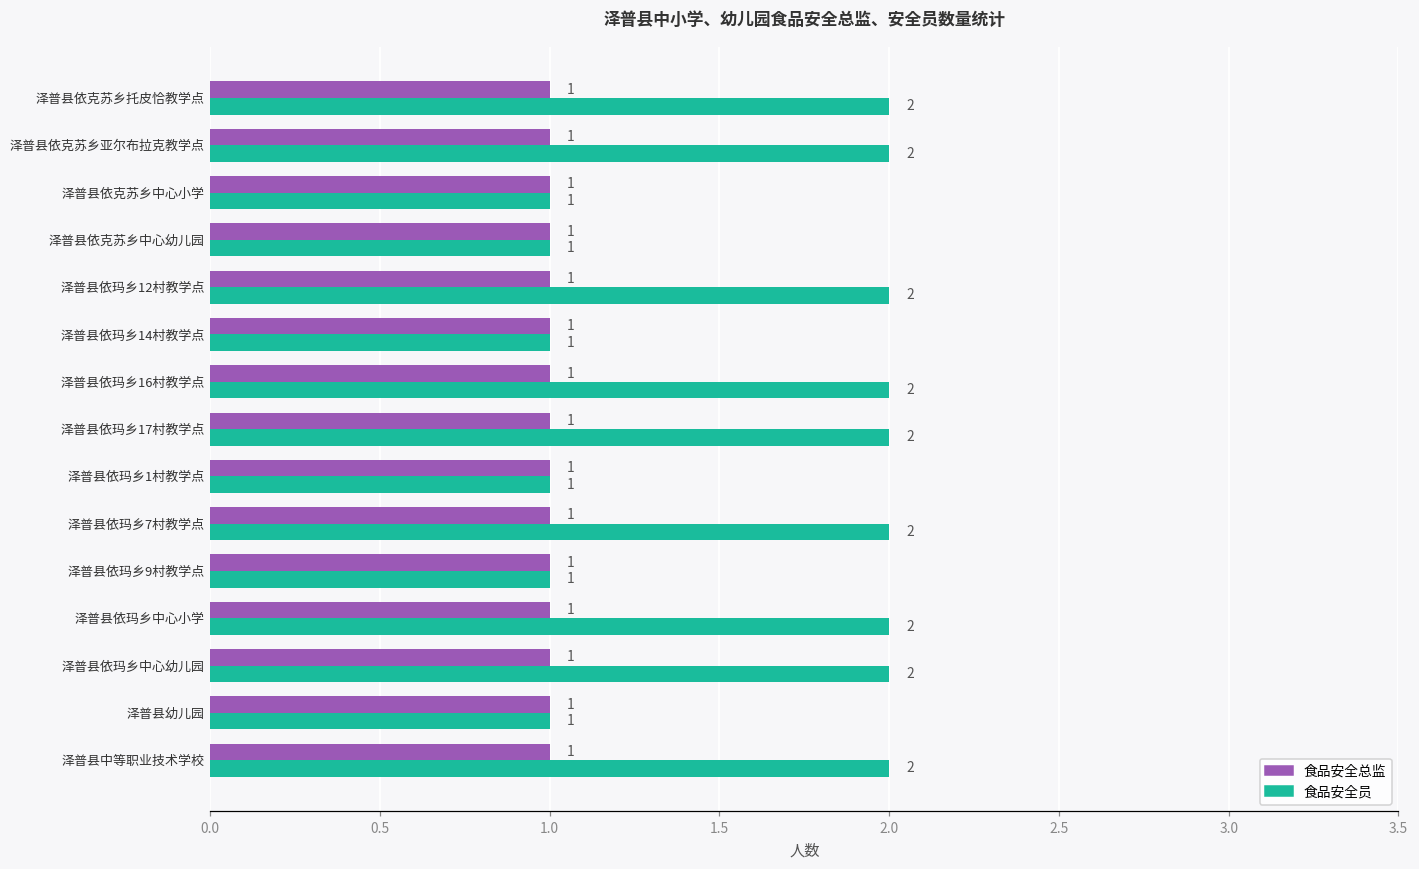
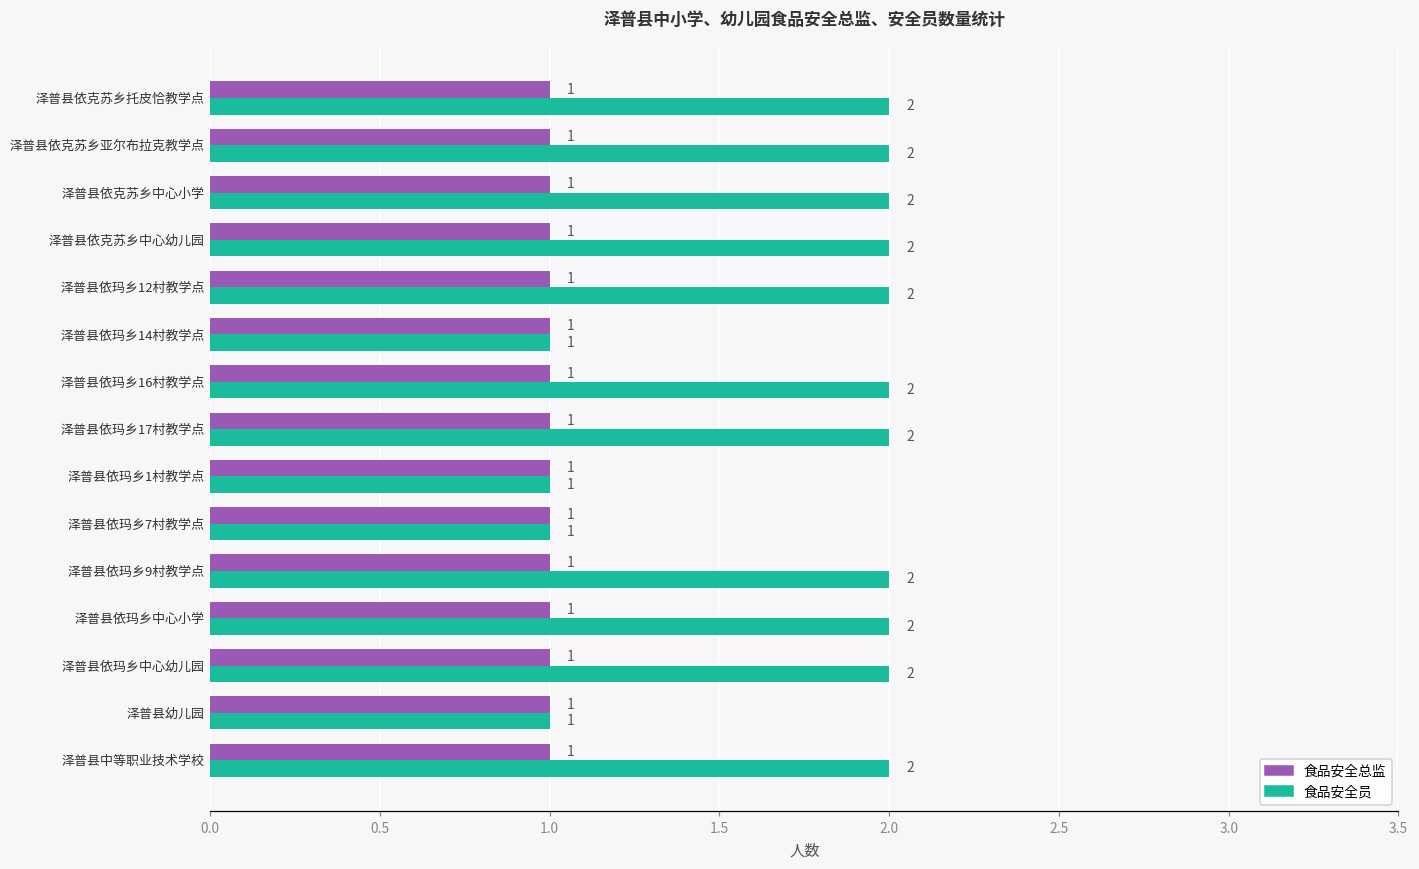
  {
    "食品安全总监": {
      "泽普县依克苏乡托皮恰教学点": 1,
      "泽普县依克苏乡亚尔布拉克教学点": 1,
      "泽普县依克苏乡中心小学": 1,
      "泽普县依克苏乡中心幼儿园": 1,
      "泽普县依玛乡12村教学点": 1,
      "泽普县依玛乡14村教学点": 1,
      "泽普县依玛乡16村教学点": 1,
      "泽普县依玛乡17村教学点": 1,
      "泽普县依玛乡1村教学点": 1,
      "泽普县依玛乡7村教学点": 1,
      "泽普县依玛乡9村教学点": 1,
      "泽普县依玛乡中心小学": 1,
      "泽普县依玛乡中心幼儿园": 1,
      "泽普县幼儿园": 1,
      "泽普县中等职业技术学校": 1
    },
    "食品安全员": {
      "泽普县依克苏乡托皮恰教学点": 2,
      "泽普县依克苏乡亚尔布拉克教学点": 2,
-     "泽普县依克苏乡中心小学": 1,
-     "泽普县依克苏乡中心幼儿园": 1,
+     "泽普县依克苏乡中心小学": 2,
+     "泽普县依克苏乡中心幼儿园": 2,
      "泽普县依玛乡12村教学点": 2,
      "泽普县依玛乡14村教学点": 1,
      "泽普县依玛乡16村教学点": 2,
      "泽普县依玛乡17村教学点": 2,
      "泽普县依玛乡1村教学点": 1,
-     "泽普县依玛乡7村教学点": 2,
-     "泽普县依玛乡9村教学点": 1,
+     "泽普县依玛乡7村教学点": 1,
+     "泽普县依玛乡9村教学点": 2,
      "泽普县依玛乡中心小学": 2,
      "泽普县依玛乡中心幼儿园": 2,
      "泽普县幼儿园": 1,
      "泽普县中等职业技术学校": 2
    }
  }
